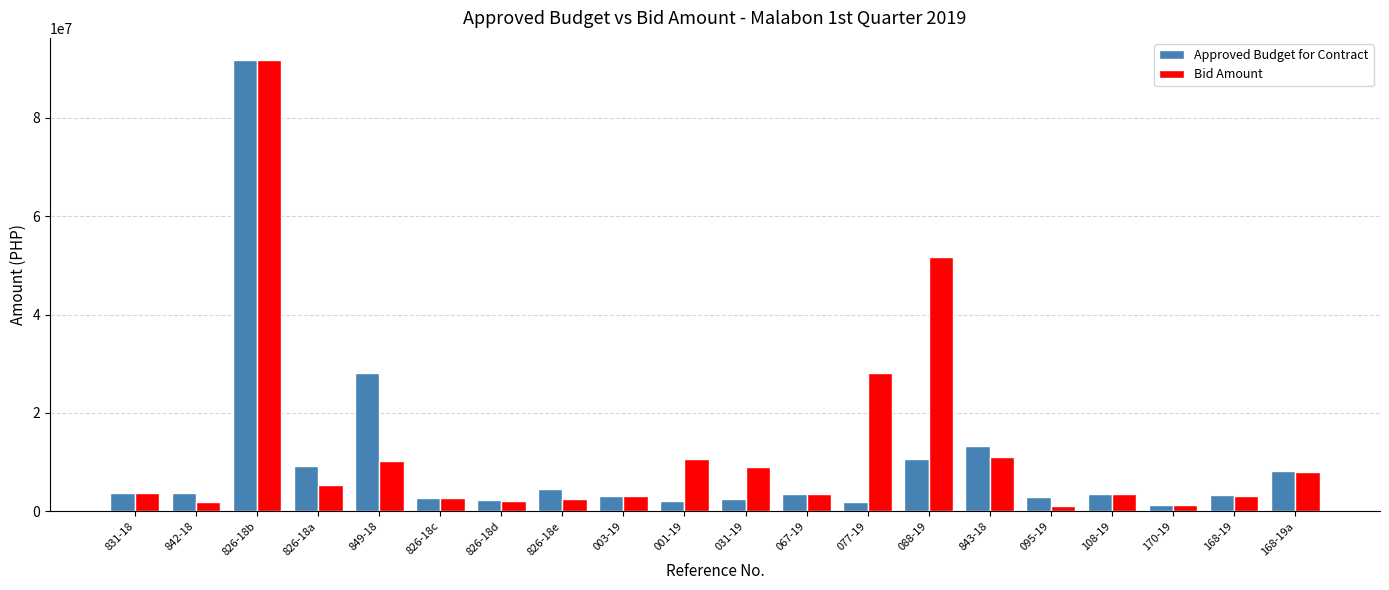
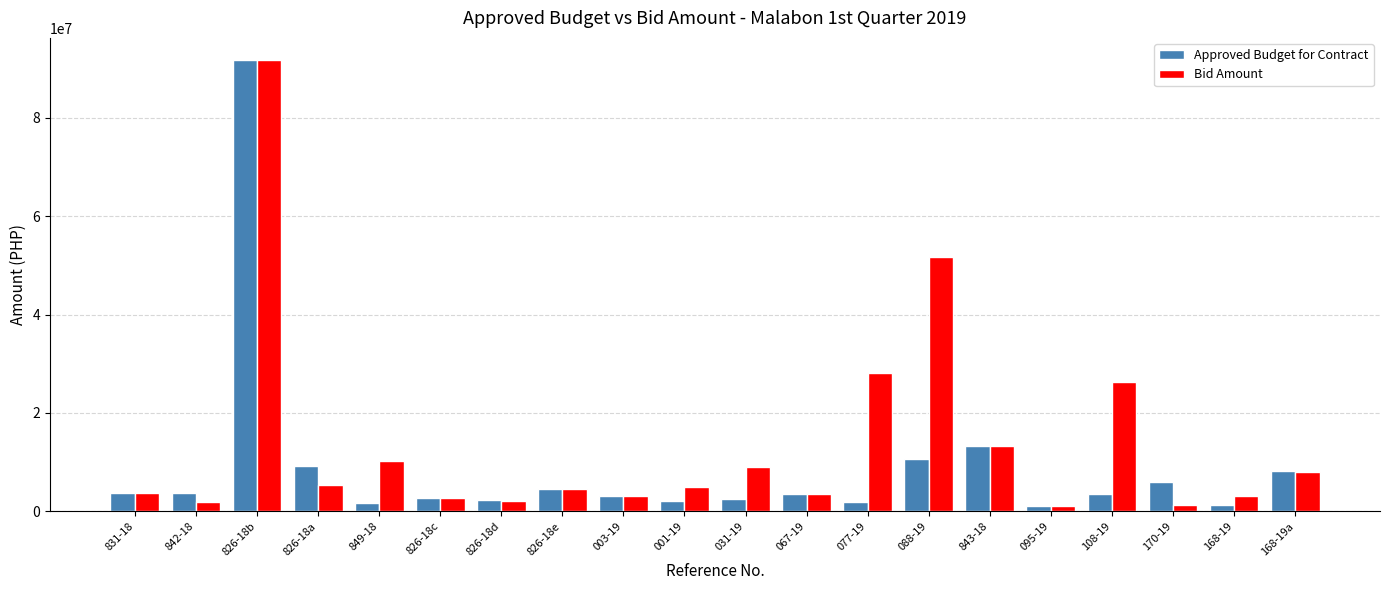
  {
    "Approved Budget for Contract": {
      "831-18": 4000000,
      "842-18": 4000000,
      "826-18b": 92000000,
      "826-18a": 9000000,
-     "849-18": 28000000,
+     "849-18": 2000000,
      "826-18c": 3000000,
      "826-18d": 2000000,
      "826-18e": 5000000,
      "003-19": 3000000,
      "001-19": 2000000,
      "031-19": 3000000,
      "067-19": 4000000,
      "077-19": 2000000,
      "088-19": 11000000,
      "843-18": 13000000,
-     "095-19": 3000000,
+     "095-19": 1000000,
      "108-19": 4000000,
-     "170-19": 1000000,
-     "168-19": 3000000,
+     "170-19": 6000000,
+     "168-19": 1000000,
      "168-19a": 8000000
    },
    "Bid Amount": {
      "831-18": 4000000,
      "842-18": 2000000,
      "826-18b": 92000000,
      "826-18a": 5000000,
      "849-18": 10000000,
      "826-18c": 3000000,
      "826-18d": 2000000,
-     "826-18e": 2000000,
+     "826-18e": 5000000,
      "003-19": 3000000,
-     "001-19": 11000000,
+     "001-19": 5000000,
      "031-19": 9000000,
      "067-19": 4000000,
      "077-19": 28000000,
      "088-19": 52000000,
-     "843-18": 11000000,
+     "843-18": 13000000,
      "095-19": 1000000,
-     "108-19": 4000000,
+     "108-19": 26000000,
      "170-19": 1000000,
      "168-19": 3000000,
      "168-19a": 8000000
    }
  }
